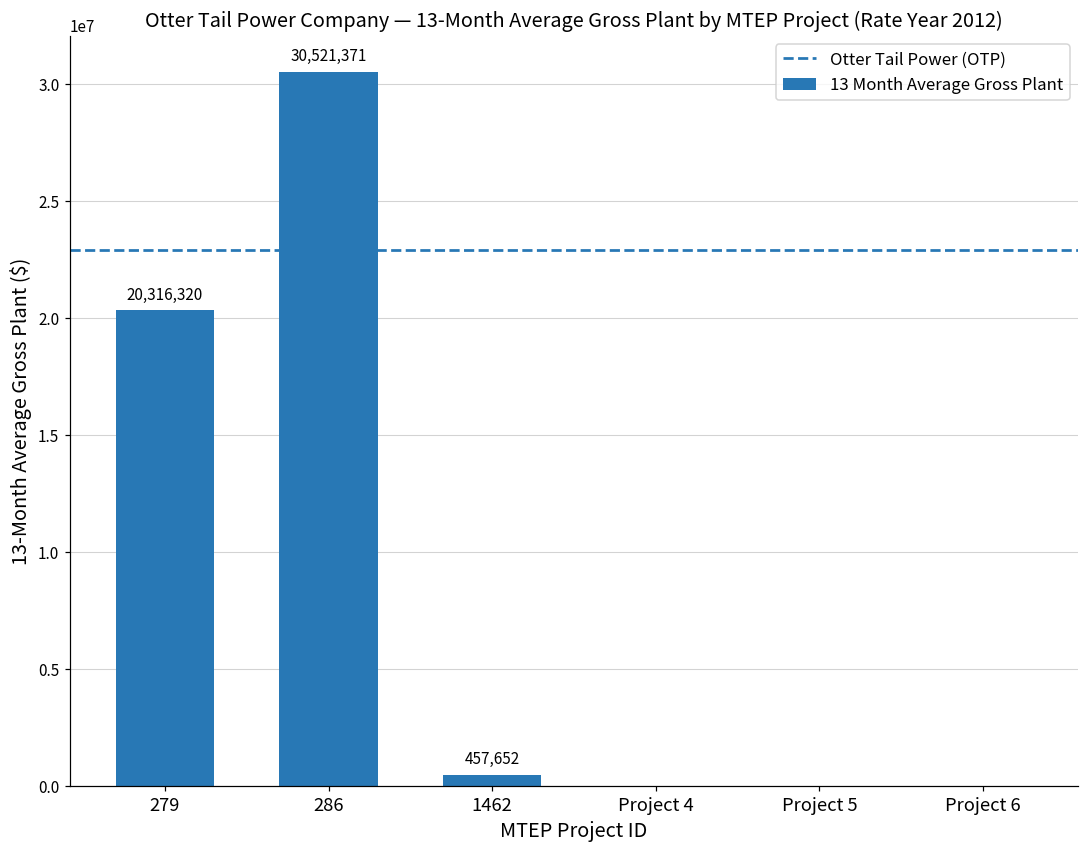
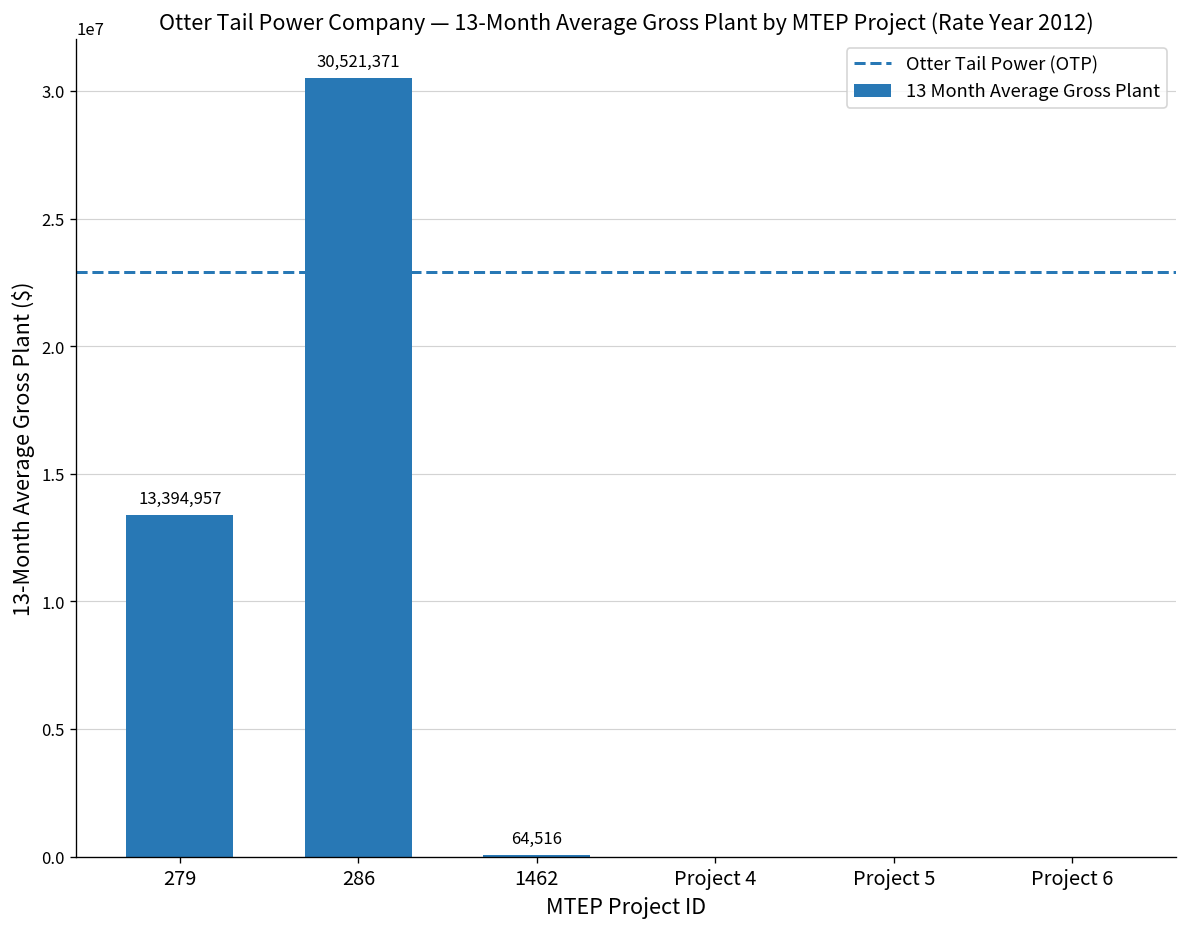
  {
-   "279": "20,316,320",
+   "279": "13,394,957",
    "286": "30,521,371",
-   "1462": "457,652"
+   "1462": "64,516"
  }
